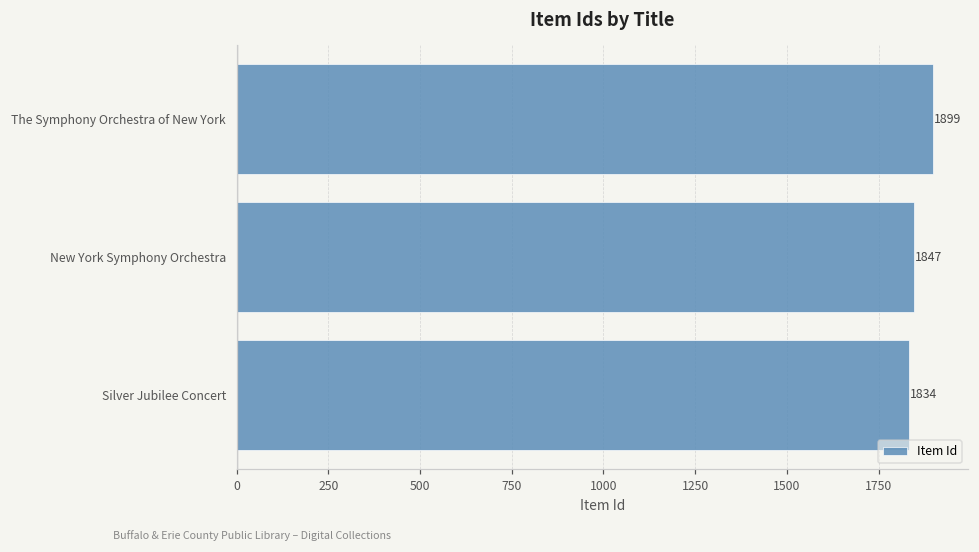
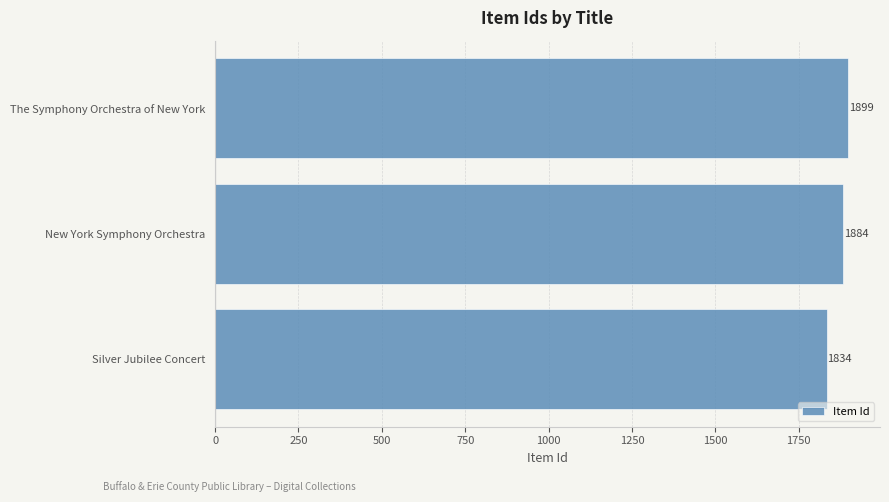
  {
    "The Symphony Orchestra of New York": 1899,
-   "New York Symphony Orchestra": 1847,
+   "New York Symphony Orchestra": 1884,
    "Silver Jubilee Concert": 1834
  }
